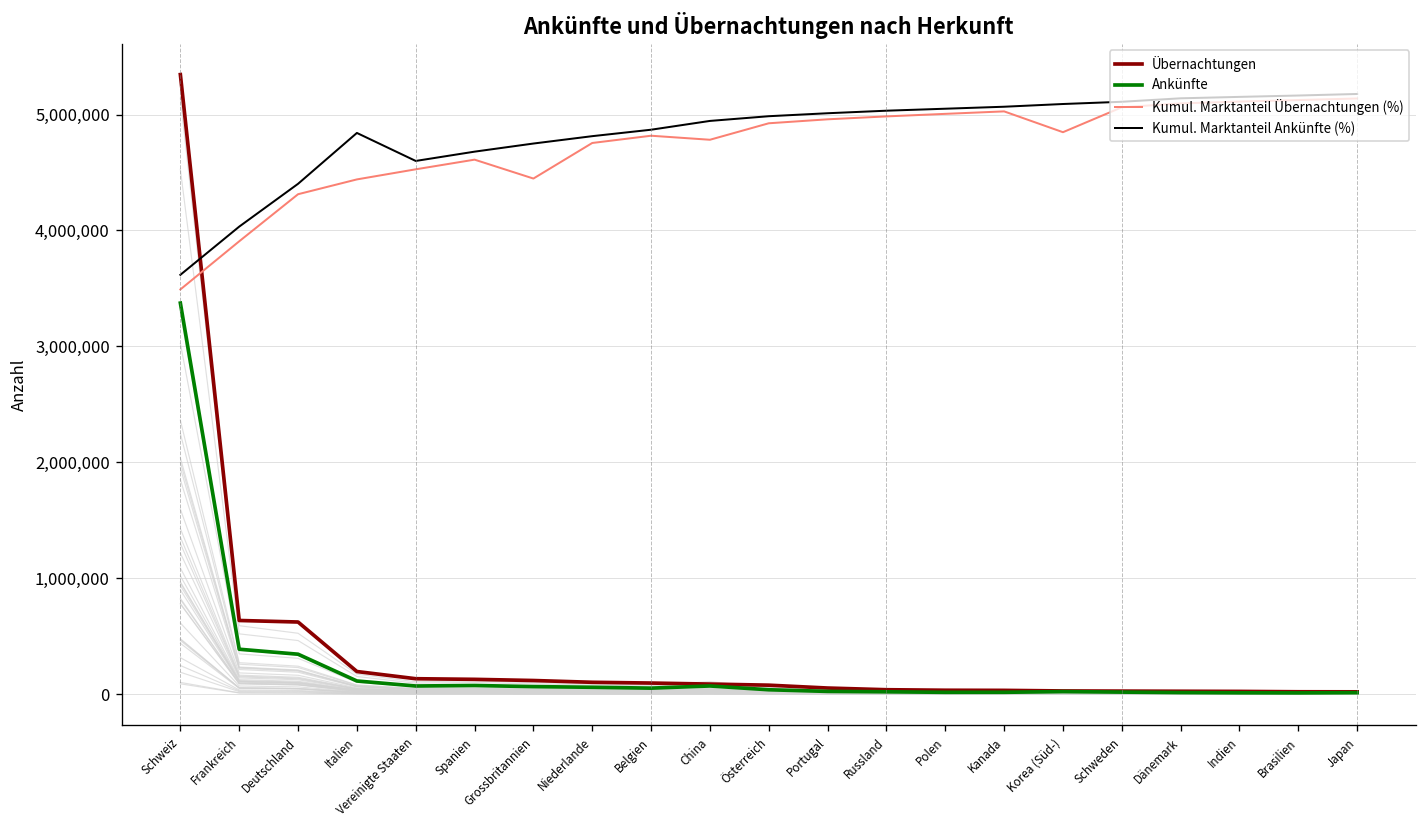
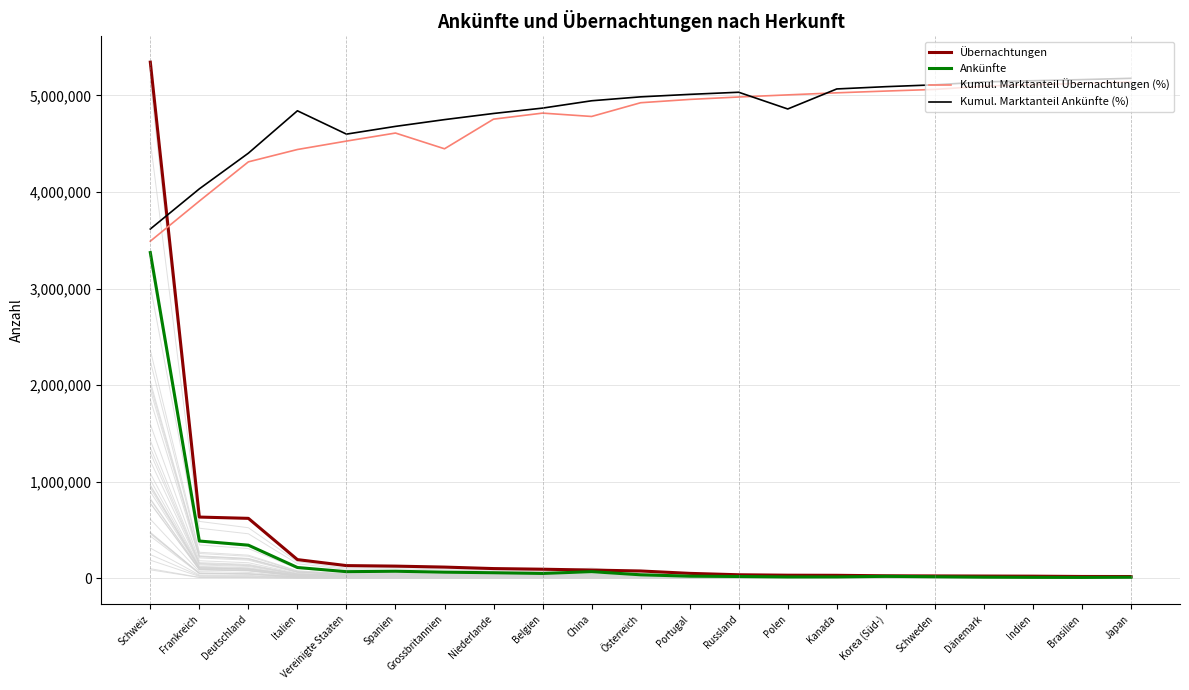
  {
    "Übernachtungen": {
      "Schweiz": "5,300,000",
      "Frankreich": "600,000",
      "Deutschland": "600,000"
    },
    "Ankünfte": {
      "Schweiz": "3,400,000"
    },
    "Kumul. Marktanteil Übernachtungen (%)": {
      "Schweiz": "3,500,000",
      "Frankreich": "3,900,000",
      "Deutschland": "4,300,000",
      "Italien": "4,400,000",
      "Vereinigte Staaten": "4,500,000",
      "Spanien": "4,600,000",
      "Grossbritannien": "4,400,000",
      "Niederlande": "4,800,000",
      "Belgien": "4,800,000",
      "China": "4,800,000",
      "Österreich": "4,900,000",
      "Portugal": "5,000,000",
      "Russland": "5,000,000",
      "Polen": "5,000,000",
      "Kanada": "5,000,000",
-     "Korea (Süd-)": "4,800,000"
+     "Korea (Süd-)": "5,000,000"
    },
    "Kumul. Marktanteil Ankünfte (%)": {
      "Schweiz": "3,600,000",
      "Frankreich": "4,000,000",
      "Deutschland": "4,400,000",
      "Italien": "4,800,000",
      "Vereinigte Staaten": "4,600,000",
      "Spanien": "4,700,000",
      "Grossbritannien": "4,700,000",
      "Niederlande": "4,800,000",
      "Belgien": "4,900,000",
      "China": "4,900,000",
      "Österreich": "5,000,000",
      "Portugal": "5,000,000",
      "Russland": "5,000,000",
-     "Polen": "5,000,000",
+     "Polen": "4,900,000",
      "Kanada": "5,100,000",
      "Korea (Süd-)": "5,100,000"
    }
  }
